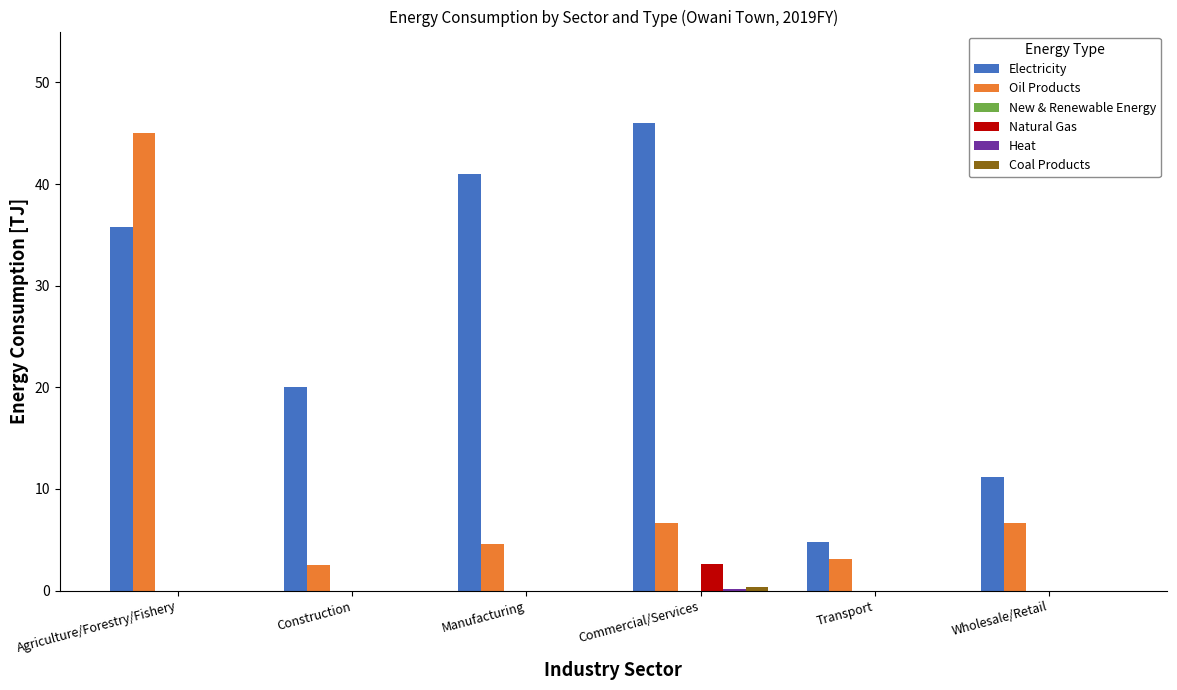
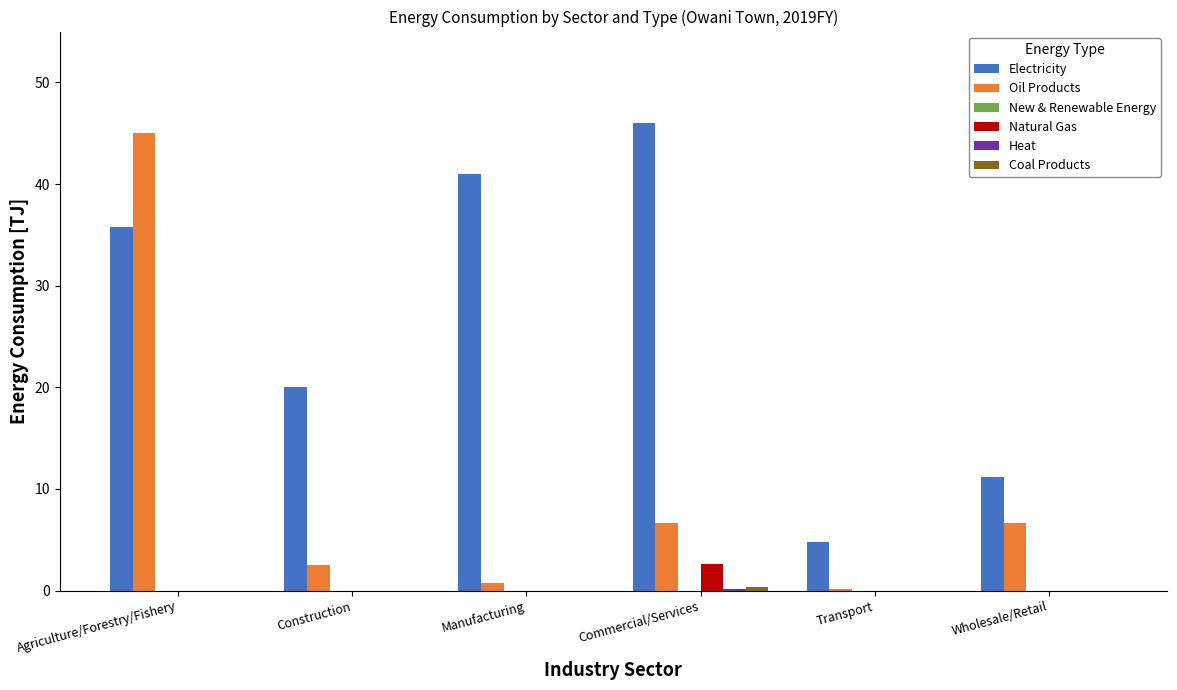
  {
    "Electricity": {
      "Agriculture/Forestry/Fishery": 35.8,
      "Construction": 20.0,
      "Manufacturing": 41.0,
      "Commercial/Services": 46.0,
      "Transport": 4.8,
      "Wholesale/Retail": 11.2
    },
    "Oil Products": {
      "Agriculture/Forestry/Fishery": 45.0,
      "Construction": 2.5,
-     "Manufacturing": 4.6,
+     "Manufacturing": 0.8,
      "Commercial/Services": 6.7,
-     "Transport": 3.1,
+     "Transport": 0.2,
      "Wholesale/Retail": 6.7
    },
    "New & Renewable Energy": {
      "Agriculture/Forestry/Fishery": 0.0,
      "Construction": 0.0,
      "Manufacturing": 0.0,
      "Commercial/Services": 0.0,
      "Transport": 0.0,
      "Wholesale/Retail": 0.0
    },
    "Natural Gas": {
      "Agriculture/Forestry/Fishery": 0.0,
      "Construction": 0.0,
      "Manufacturing": 0.0,
      "Commercial/Services": 2.6,
      "Transport": 0.0,
      "Wholesale/Retail": 0.0
    },
    "Heat": {
      "Agriculture/Forestry/Fishery": 0.0,
      "Construction": 0.0,
      "Manufacturing": 0.0,
      "Transport": 0.0,
      "Wholesale/Retail": 0.0
    },
    "Coal Products": {
      "Agriculture/Forestry/Fishery": 0.0,
      "Construction": 0.0,
      "Manufacturing": 0.0,
      "Commercial/Services": 0.4,
      "Transport": 0.0,
      "Wholesale/Retail": 0.0
    }
  }
